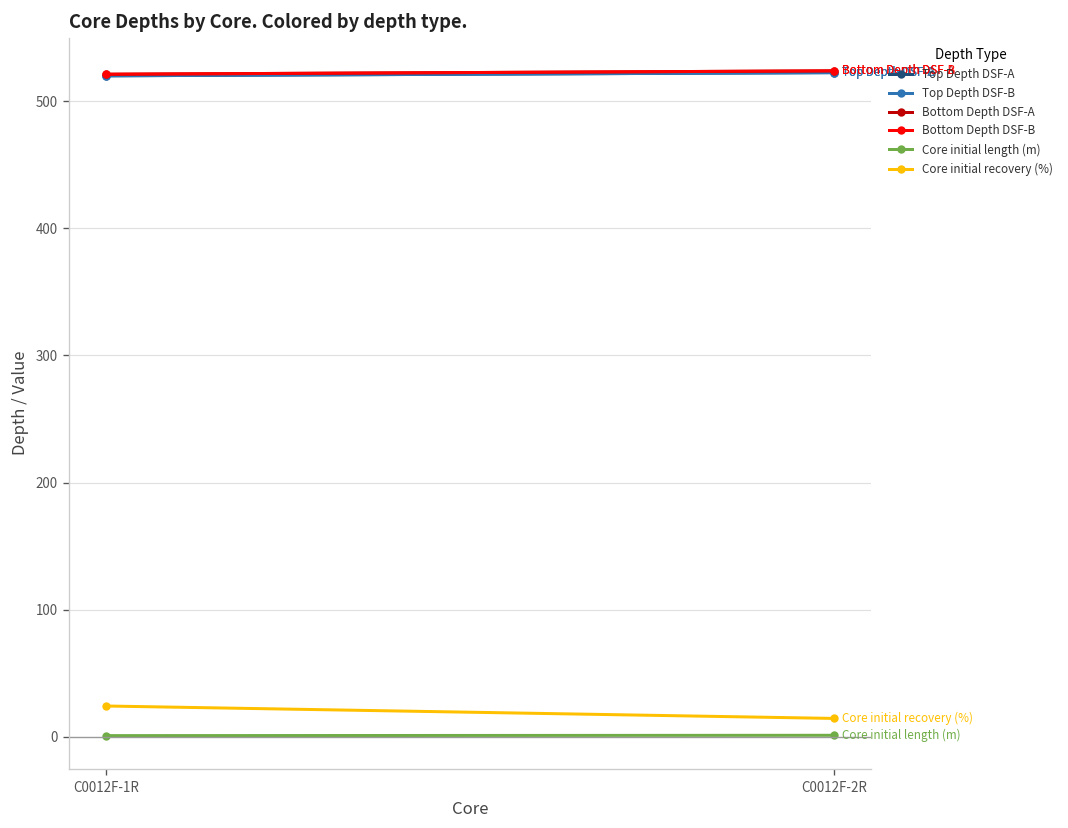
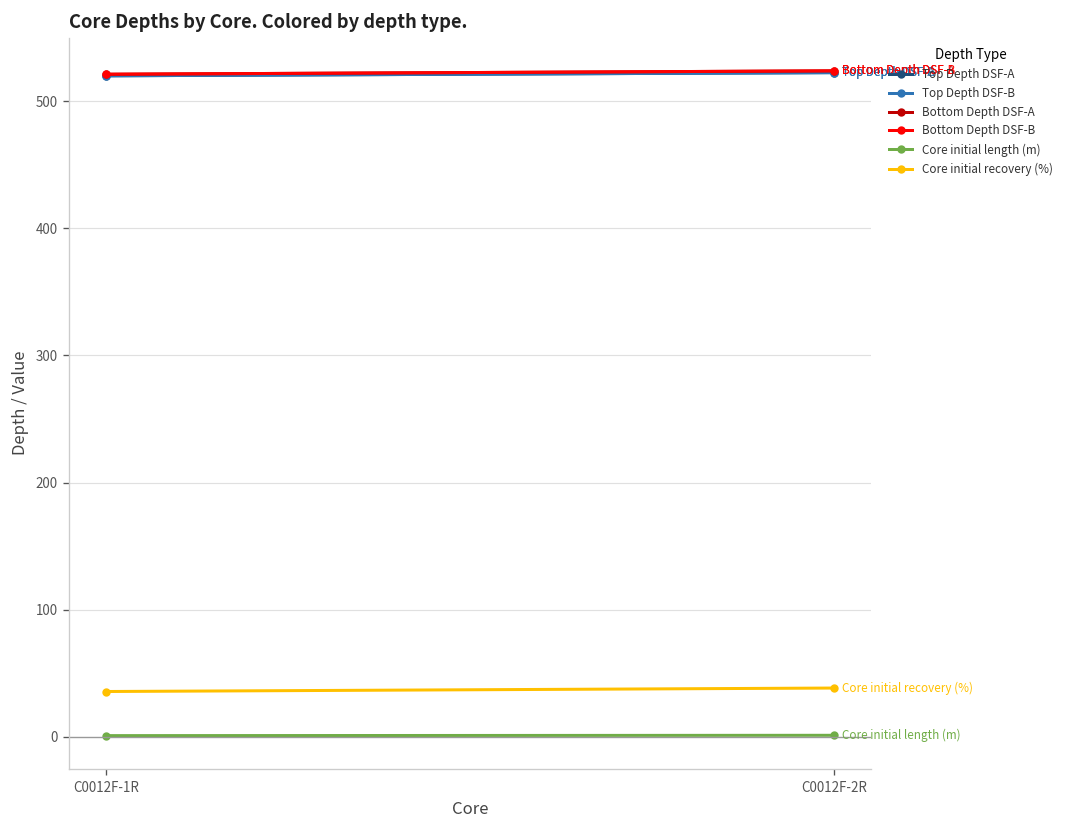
  {
    "Core initial length (m)": {
      "C0012F-1R": 1,
      "C0012F-2R": 1
    },
    "Core initial recovery (%)": {
-     "C0012F-1R": 24,
-     "C0012F-2R": 14
+     "C0012F-1R": 36,
+     "C0012F-2R": 38
    }
  }
